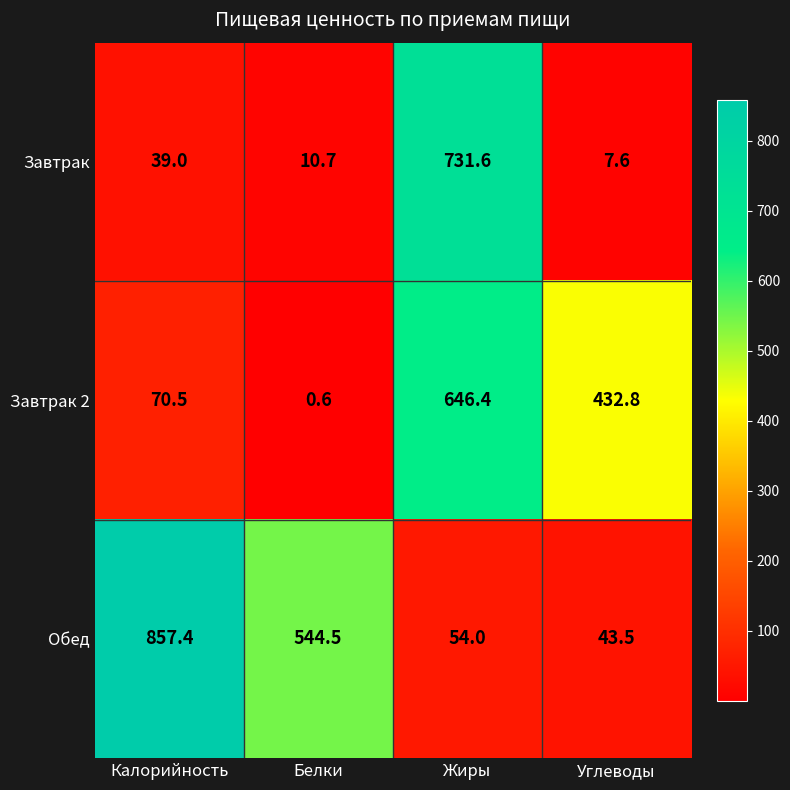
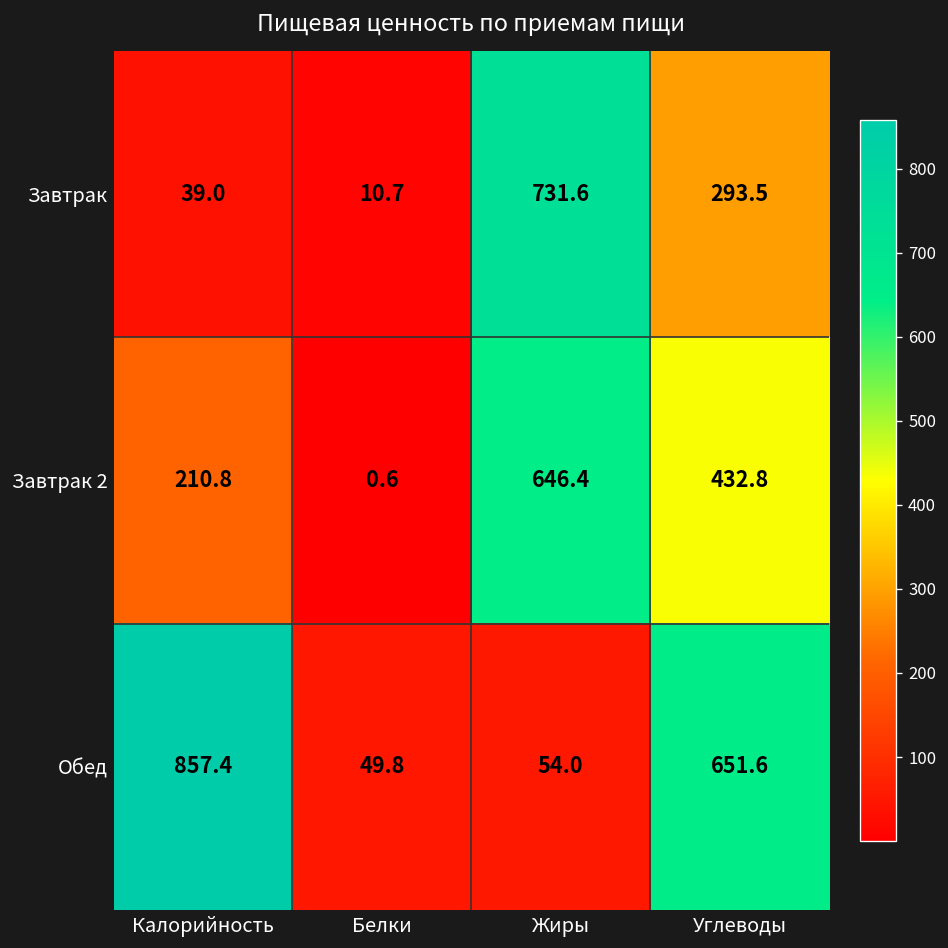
  {
    "Завтрак": {
      "Калорийность": 39.0,
      "Белки": 10.7,
      "Жиры": 731.6,
-     "Углеводы": 7.6
+     "Углеводы": 293.5
    },
    "Завтрак 2": {
-     "Калорийность": 70.5,
+     "Калорийность": 210.8,
      "Белки": 0.6,
      "Жиры": 646.4,
      "Углеводы": 432.8
    },
    "Обед": {
      "Калорийность": 857.4,
-     "Белки": 544.5,
+     "Белки": 49.8,
      "Жиры": 54.0,
-     "Углеводы": 43.5
+     "Углеводы": 651.6
    }
  }
